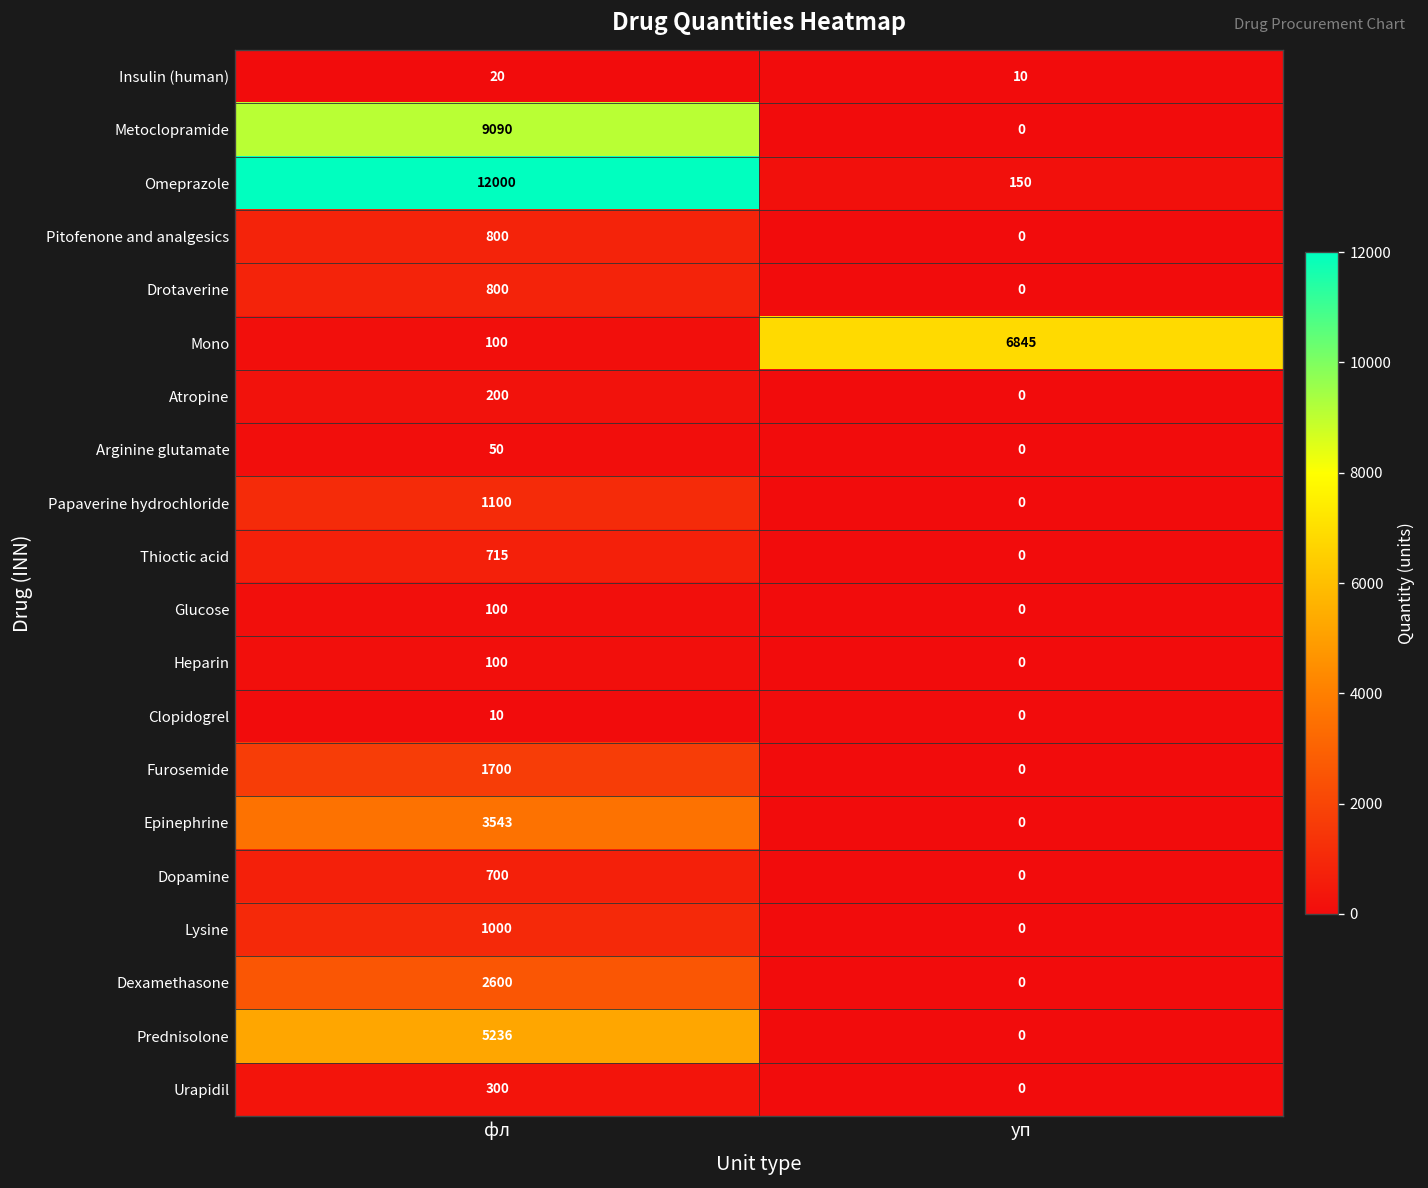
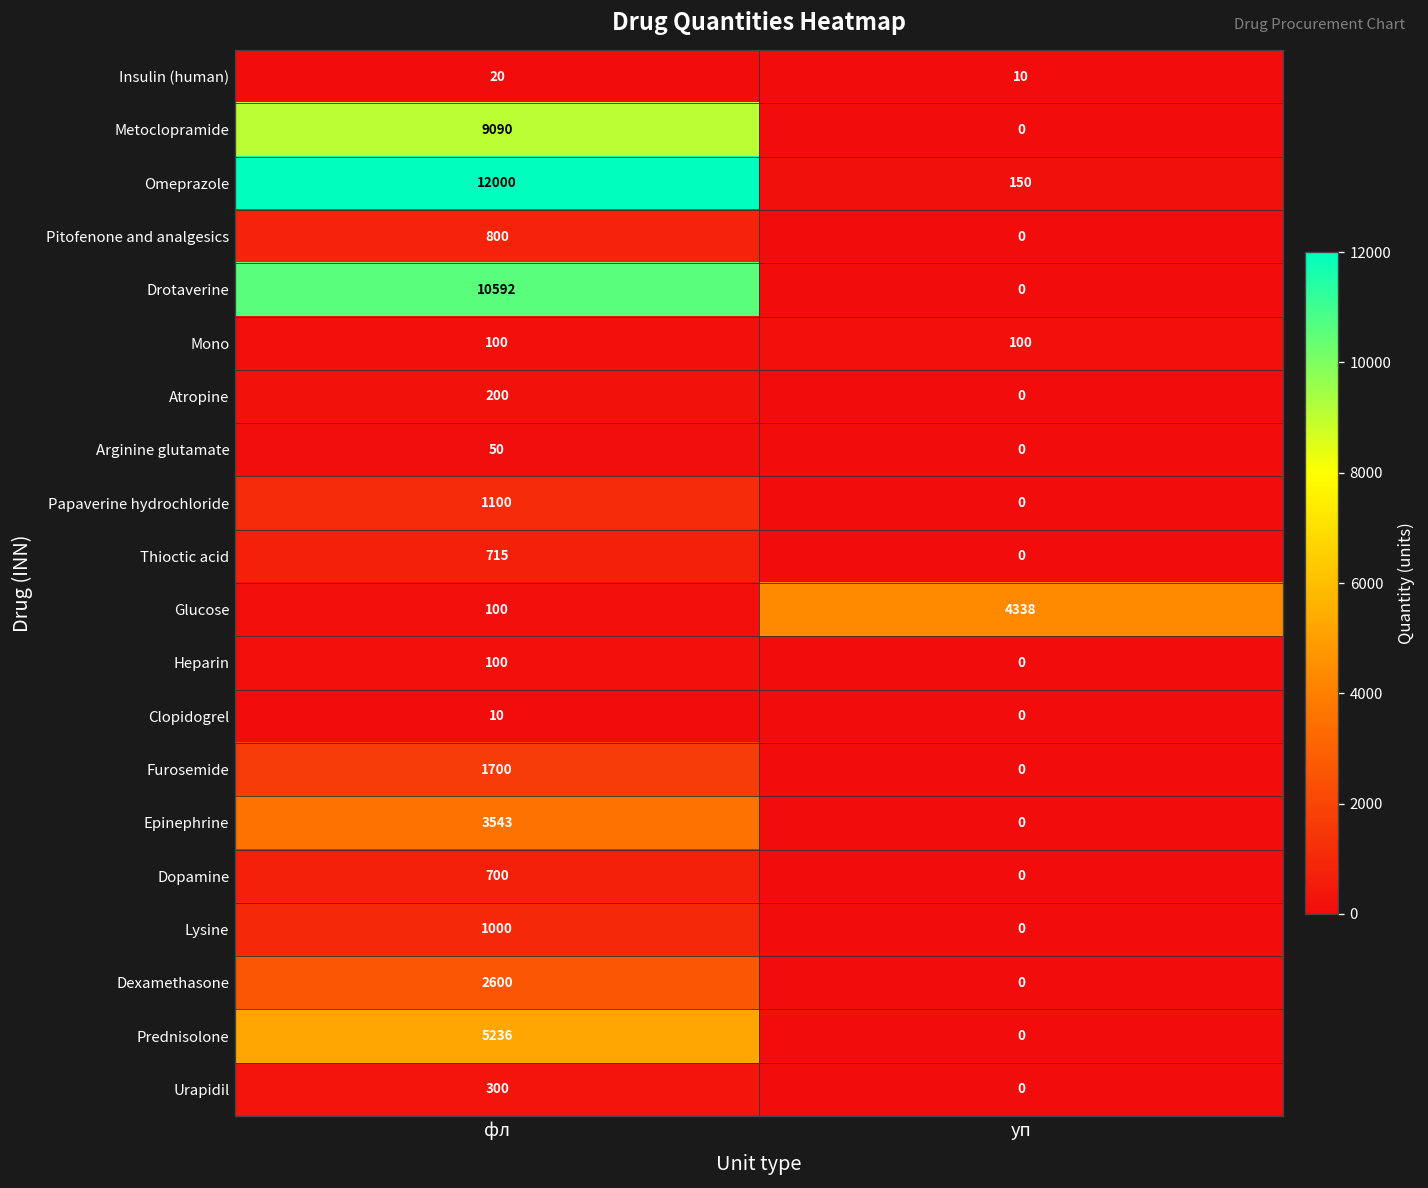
  {
    "Insulin (human)": {
      "фл": 20,
      "уп": 10
    },
    "Metoclopramide": {
      "фл": 9090,
      "уп": 0
    },
    "Omeprazole": {
      "фл": 12000,
      "уп": 150
    },
    "Pitofenone and analgesics": {
      "фл": 800,
      "уп": 0
    },
    "Drotaverine": {
-     "фл": 800,
+     "фл": 10592,
      "уп": 0
    },
    "Mono": {
      "фл": 100,
-     "уп": 6845
+     "уп": 100
    },
    "Atropine": {
      "фл": 200,
      "уп": 0
    },
    "Arginine glutamate": {
      "фл": 50,
      "уп": 0
    },
    "Papaverine hydrochloride": {
      "фл": 1100,
      "уп": 0
    },
    "Thioctic acid": {
      "фл": 715,
      "уп": 0
    },
    "Glucose": {
      "фл": 100,
-     "уп": 0
+     "уп": 4338
    },
    "Heparin": {
      "фл": 100,
      "уп": 0
    },
    "Clopidogrel": {
      "фл": 10,
      "уп": 0
    },
    "Furosemide": {
      "фл": 1700,
      "уп": 0
    },
    "Epinephrine": {
      "фл": 3543,
      "уп": 0
    },
    "Dopamine": {
      "фл": 700,
      "уп": 0
    },
    "Lysine": {
      "фл": 1000,
      "уп": 0
    },
    "Dexamethasone": {
      "фл": 2600,
      "уп": 0
    },
    "Prednisolone": {
      "фл": 5236,
      "уп": 0
    },
    "Urapidil": {
      "фл": 300,
      "уп": 0
    }
  }
